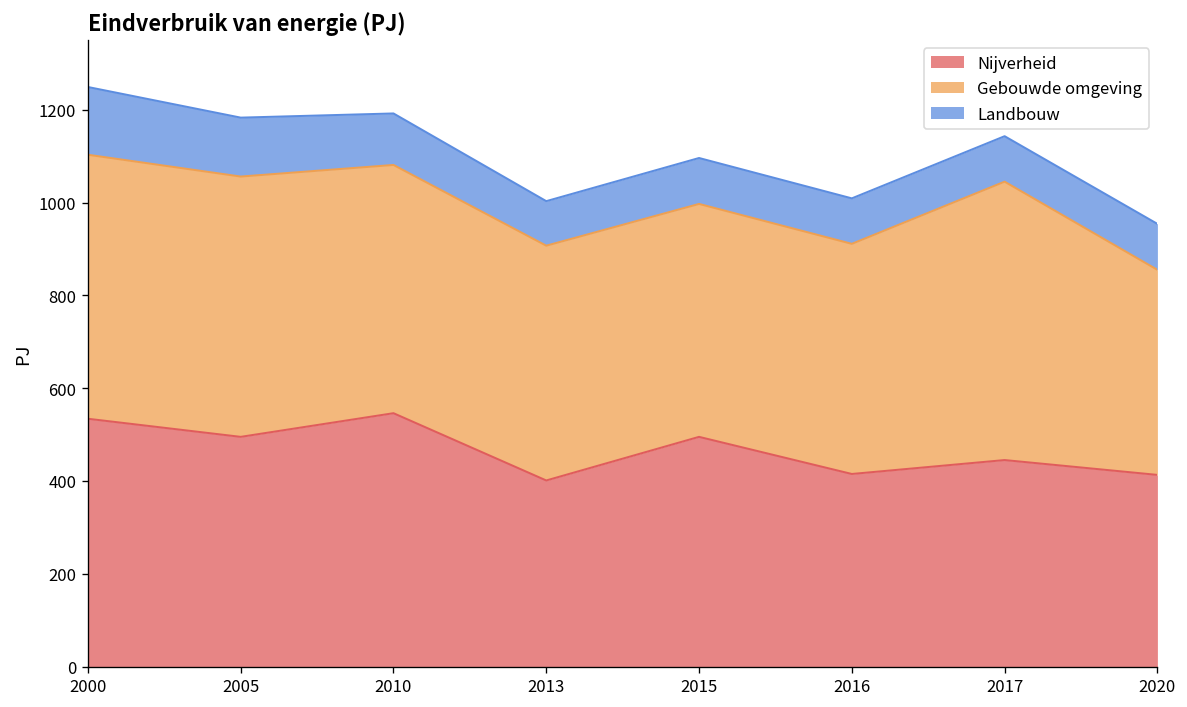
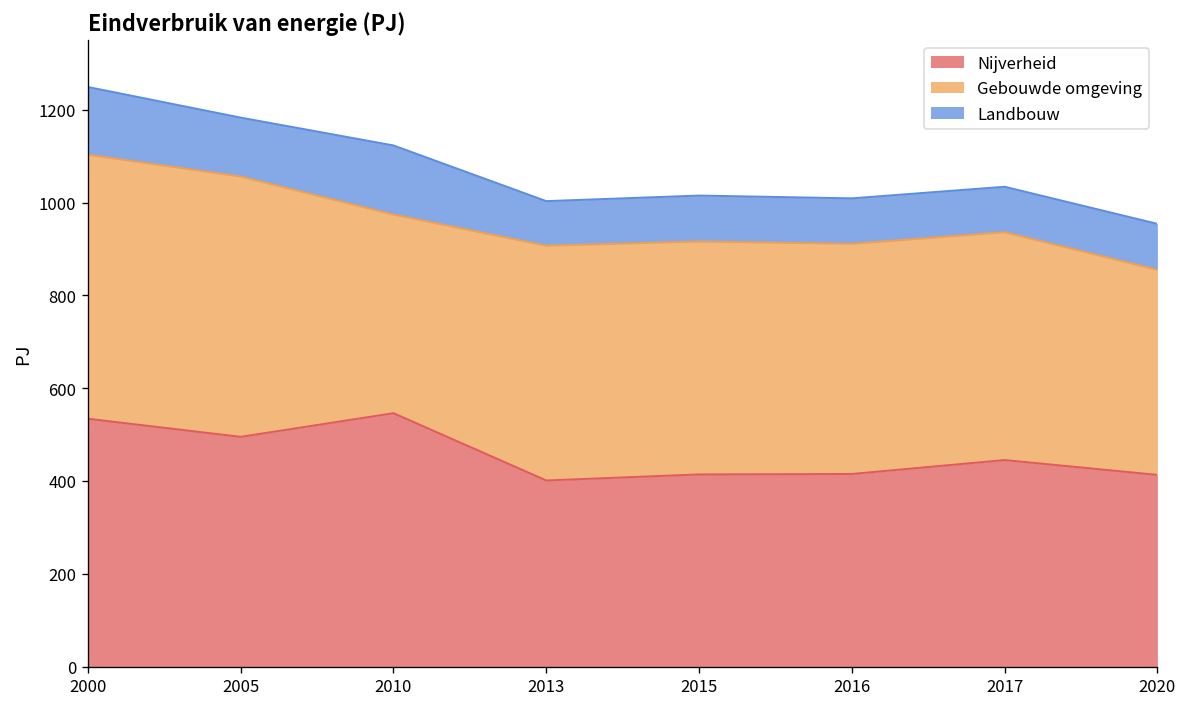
  {
    "Nijverheid": {
      "2000": 530,
      "2005": 500,
      "2010": 550,
      "2013": 400,
-     "2015": 500,
+     "2015": 410,
      "2016": 420,
      "2017": 450,
      "2020": 410
    },
    "Gebouwde omgeving": {
      "2000": 570,
      "2005": 560,
-     "2010": 540,
+     "2010": 430,
      "2013": 510,
      "2015": 500,
      "2016": 500,
-     "2017": 600,
+     "2017": 490,
      "2020": 440
    },
    "Landbouw": {
      "2000": 150,
      "2005": 130,
-     "2010": 110,
+     "2010": 150,
      "2013": 100,
      "2015": 100,
      "2016": 100,
      "2017": 100,
      "2020": 100
    }
  }
